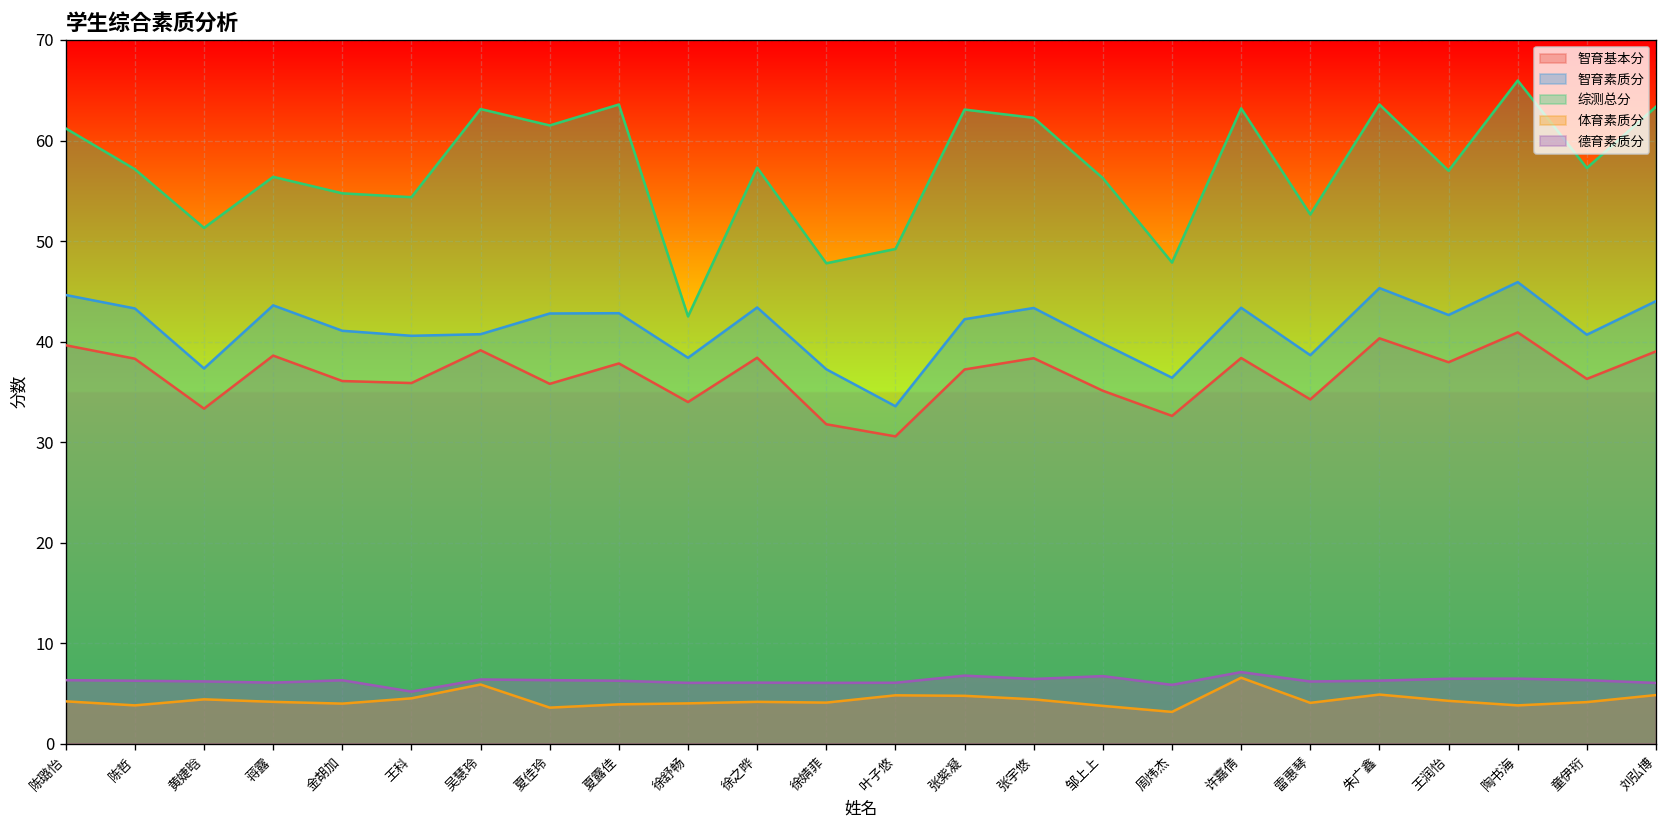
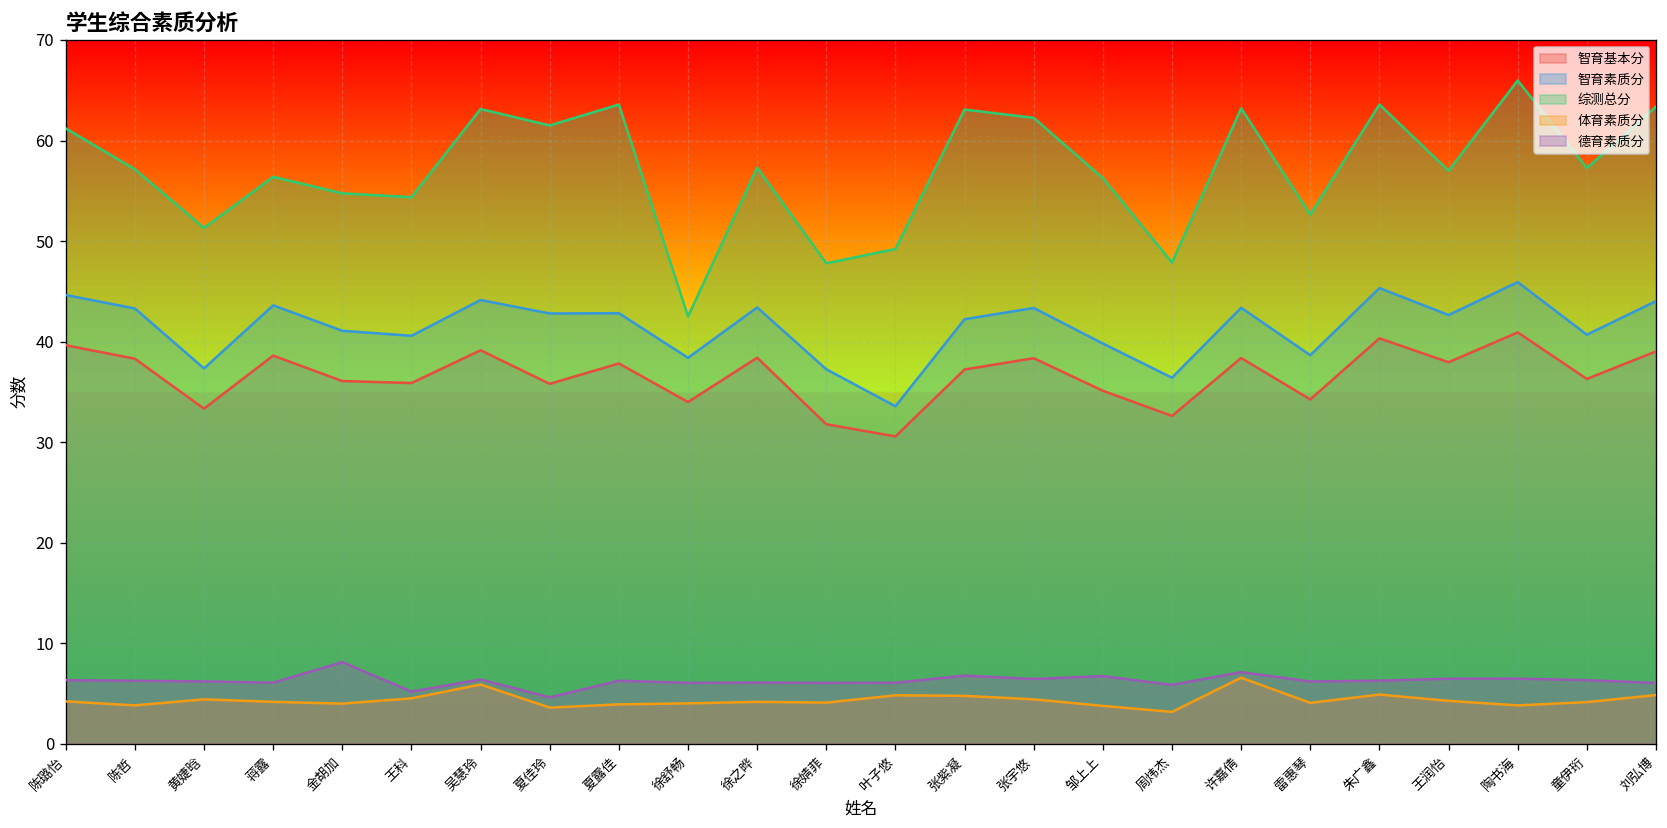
  {
    "智育素质分": {
      "陈璐怡": 45,
      "陈哲": 43,
      "黄婕晗": 37,
      "蒋露": 44,
      "金胡加": 41,
      "王科": 41,
-     "吴慧玲": 41,
+     "吴慧玲": 44,
      "夏佳玲": 43,
      "夏露佳": 43,
      "徐舒畅": 38,
      "徐之晔": 43,
      "徐婧菲": 37,
      "叶子悠": 34,
      "张紫凝": 42,
      "张宇悠": 43,
      "邹上上": 40,
      "周炜杰": 36,
      "许嘉倩": 43,
      "雷惠琴": 39,
      "朱广鑫": 45,
      "王润怡": 43,
      "陶书海": 46,
      "童伊珩": 41,
      "刘弘博": 44
    },
    "综测总分": {
      "陈璐怡": 61,
      "陈哲": 57,
      "黄婕晗": 51,
      "蒋露": 56,
      "金胡加": 55,
      "王科": 54,
      "吴慧玲": 63,
      "夏佳玲": 61,
      "夏露佳": 64,
      "徐舒畅": 43,
      "徐之晔": 57,
      "徐婧菲": 48,
      "叶子悠": 49,
      "张紫凝": 63,
      "张宇悠": 62,
      "邹上上": 56,
      "周炜杰": 48,
      "许嘉倩": 63,
      "雷惠琴": 53,
      "朱广鑫": 64,
      "王润怡": 57,
      "陶书海": 66,
      "童伊珩": 57,
      "刘弘博": 63
    },
    "德育素质分": {
      "陈璐怡": 6,
      "陈哲": 6,
      "黄婕晗": 6,
      "蒋露": 6,
-     "金胡加": 6,
+     "金胡加": 8,
      "王科": 5,
      "吴慧玲": 6,
-     "夏佳玲": 6,
+     "夏佳玲": 5,
      "夏露佳": 6,
      "徐舒畅": 6,
      "徐之晔": 6,
      "徐婧菲": 6,
      "叶子悠": 6,
      "张紫凝": 7,
      "张宇悠": 6,
      "邹上上": 7,
      "周炜杰": 6,
      "许嘉倩": 7,
      "雷惠琴": 6,
      "朱广鑫": 6,
      "王润怡": 6,
      "陶书海": 6,
      "童伊珩": 6,
      "刘弘博": 6
    }
  }
